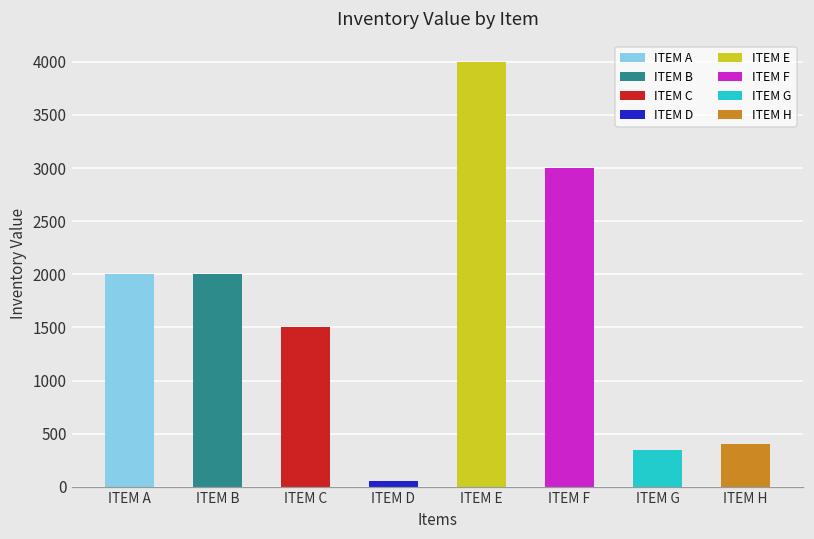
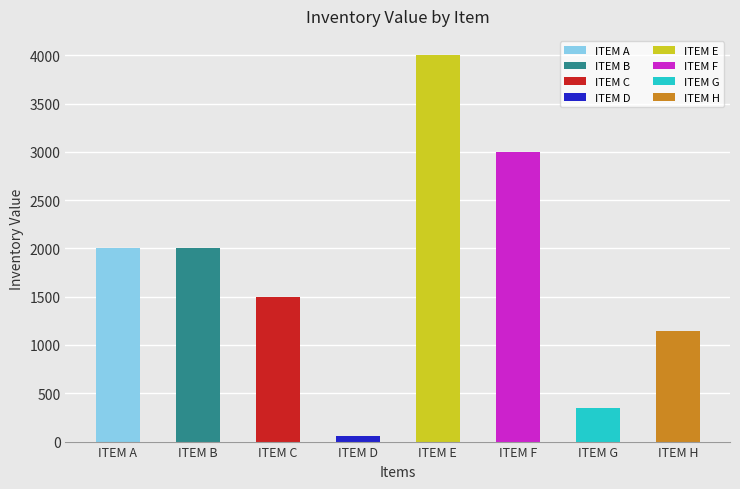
  {
    "ITEM A": 2000,
    "ITEM B": 2000,
    "ITEM C": 1500,
    "ITEM D": 100,
    "ITEM E": 4000,
    "ITEM F": 3000,
    "ITEM G": 300,
-   "ITEM H": 400
+   "ITEM H": 1200
  }
